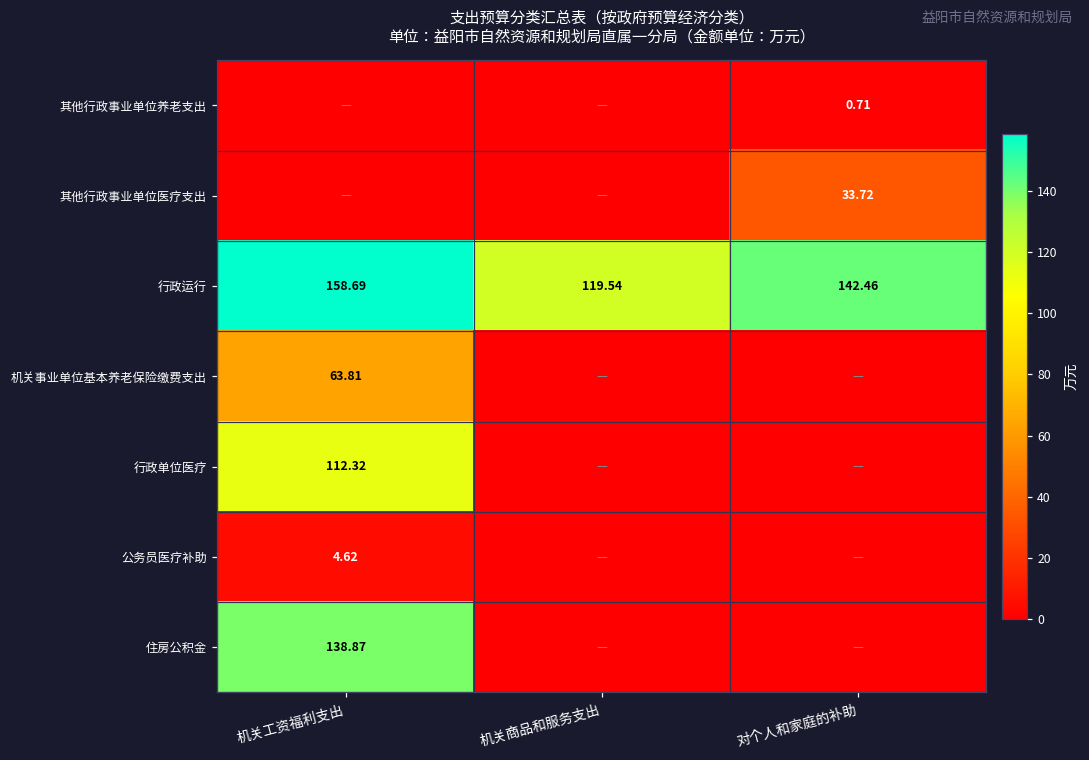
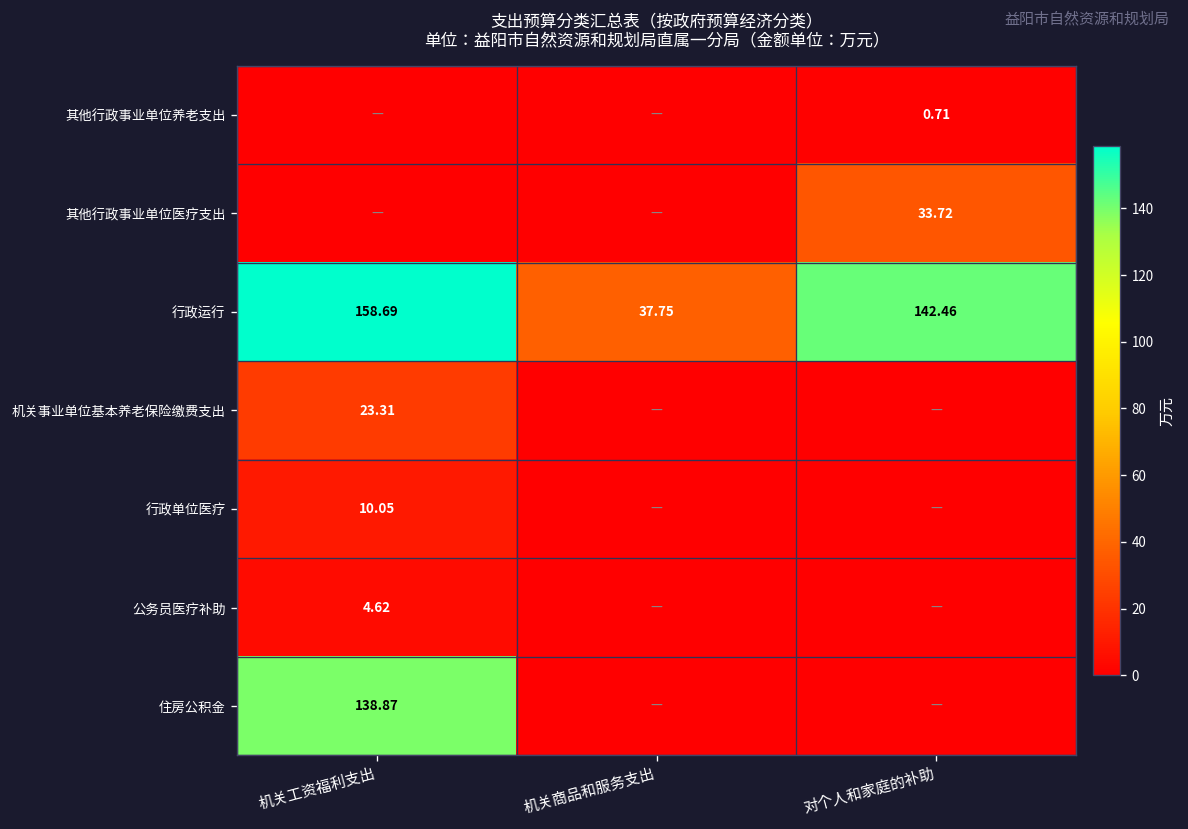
  {
    "其他行政事业单位养老支出": {
      "对个人和家庭的补助": 0.71
    },
    "其他行政事业单位医疗支出": {
      "对个人和家庭的补助": 33.72
    },
    "行政运行": {
      "机关工资福利支出": 158.69,
-     "机关商品和服务支出": 119.54,
+     "机关商品和服务支出": 37.75,
      "对个人和家庭的补助": 142.46
    },
    "机关事业单位基本养老保险缴费支出": {
-     "机关工资福利支出": 63.81
+     "机关工资福利支出": 23.31
    },
    "行政单位医疗": {
-     "机关工资福利支出": 112.32
+     "机关工资福利支出": 10.05
    },
    "公务员医疗补助": {
      "机关工资福利支出": 4.62
    },
    "住房公积金": {
      "机关工资福利支出": 138.87
    }
  }
